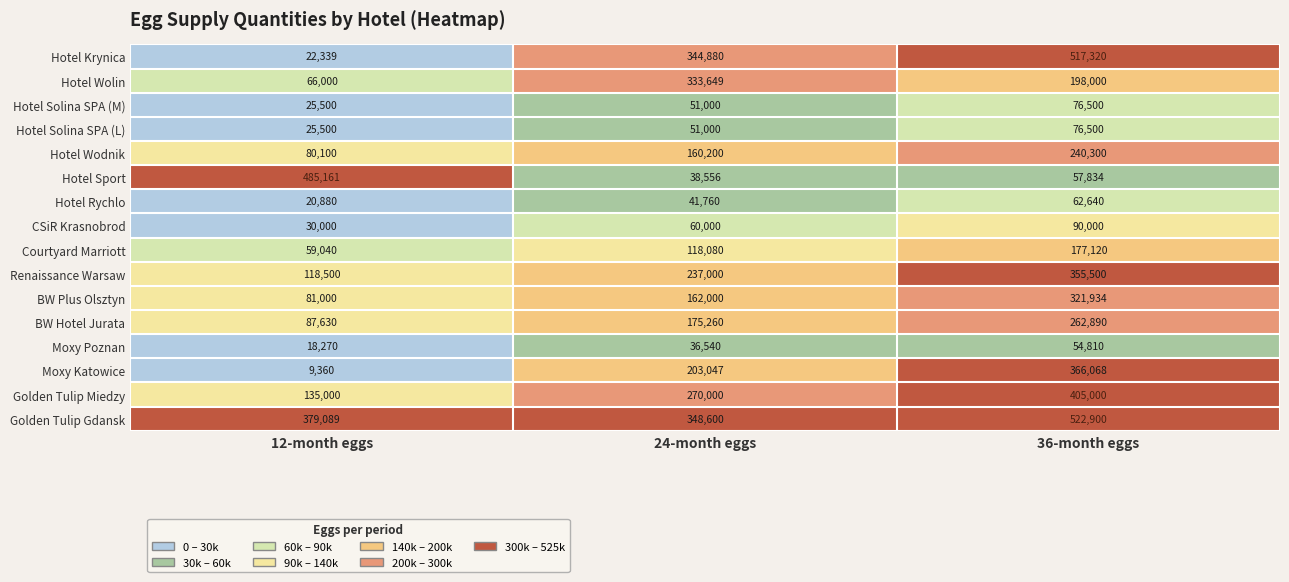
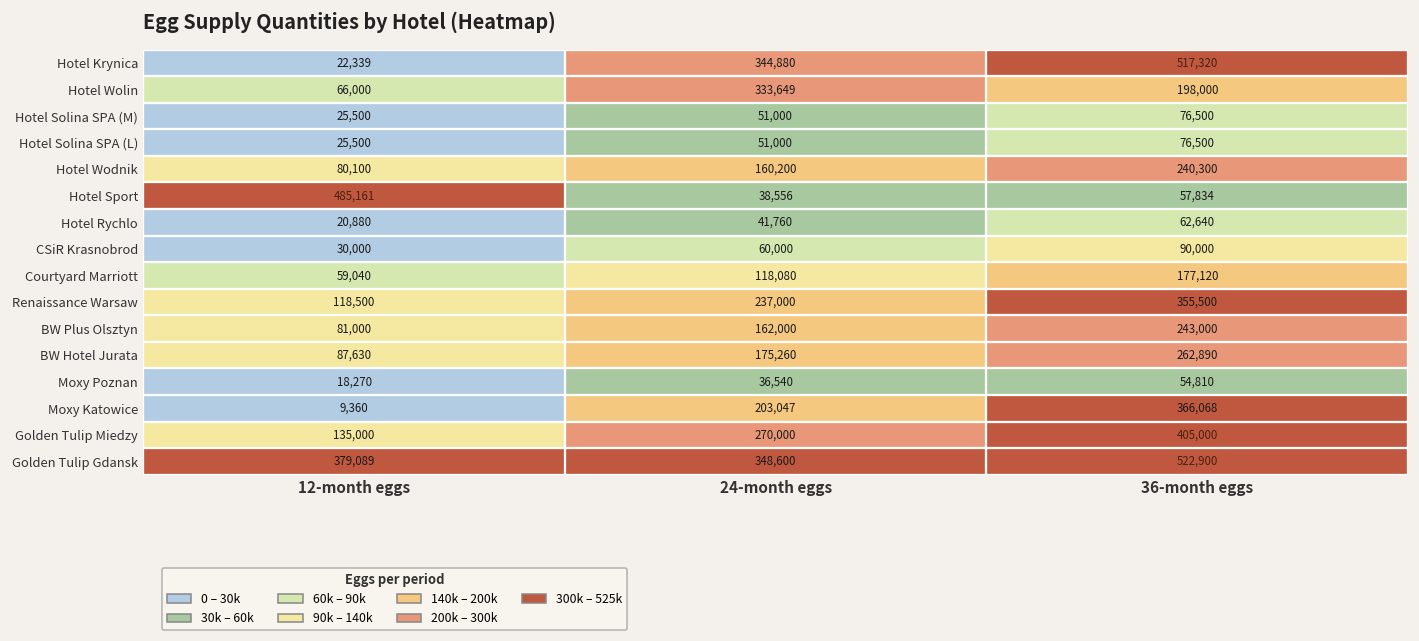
  {
    "Hotel Krynica": {
      "12-month eggs": "22,339",
      "24-month eggs": "344,880",
      "36-month eggs": "517,320"
    },
    "Hotel Wolin": {
      "12-month eggs": "66,000",
      "24-month eggs": "333,649",
      "36-month eggs": "198,000"
    },
    "Hotel Solina SPA (M)": {
      "12-month eggs": "25,500",
      "24-month eggs": "51,000",
      "36-month eggs": "76,500"
    },
    "Hotel Solina SPA (L)": {
      "12-month eggs": "25,500",
      "24-month eggs": "51,000",
      "36-month eggs": "76,500"
    },
    "Hotel Wodnik": {
      "12-month eggs": "80,100",
      "24-month eggs": "160,200",
      "36-month eggs": "240,300"
    },
    "Hotel Sport": {
      "12-month eggs": "485,161",
      "24-month eggs": "38,556",
      "36-month eggs": "57,834"
    },
    "Hotel Rychlo": {
      "12-month eggs": "20,880",
      "24-month eggs": "41,760",
      "36-month eggs": "62,640"
    },
    "CSiR Krasnobrod": {
      "12-month eggs": "30,000",
      "24-month eggs": "60,000",
      "36-month eggs": "90,000"
    },
    "Courtyard Marriott": {
      "12-month eggs": "59,040",
      "24-month eggs": "118,080",
      "36-month eggs": "177,120"
    },
    "Renaissance Warsaw": {
      "12-month eggs": "118,500",
      "24-month eggs": "237,000",
      "36-month eggs": "355,500"
    },
    "BW Plus Olsztyn": {
      "12-month eggs": "81,000",
      "24-month eggs": "162,000",
-     "36-month eggs": "321,934"
+     "36-month eggs": "243,000"
    },
    "BW Hotel Jurata": {
      "12-month eggs": "87,630",
      "24-month eggs": "175,260",
      "36-month eggs": "262,890"
    },
    "Moxy Poznan": {
      "12-month eggs": "18,270",
      "24-month eggs": "36,540",
      "36-month eggs": "54,810"
    },
    "Moxy Katowice": {
      "12-month eggs": "9,360",
      "24-month eggs": "203,047",
      "36-month eggs": "366,068"
    },
    "Golden Tulip Miedzy": {
      "12-month eggs": "135,000",
      "24-month eggs": "270,000",
      "36-month eggs": "405,000"
    },
    "Golden Tulip Gdansk": {
      "12-month eggs": "379,089",
      "24-month eggs": "348,600",
      "36-month eggs": "522,900"
    }
  }
